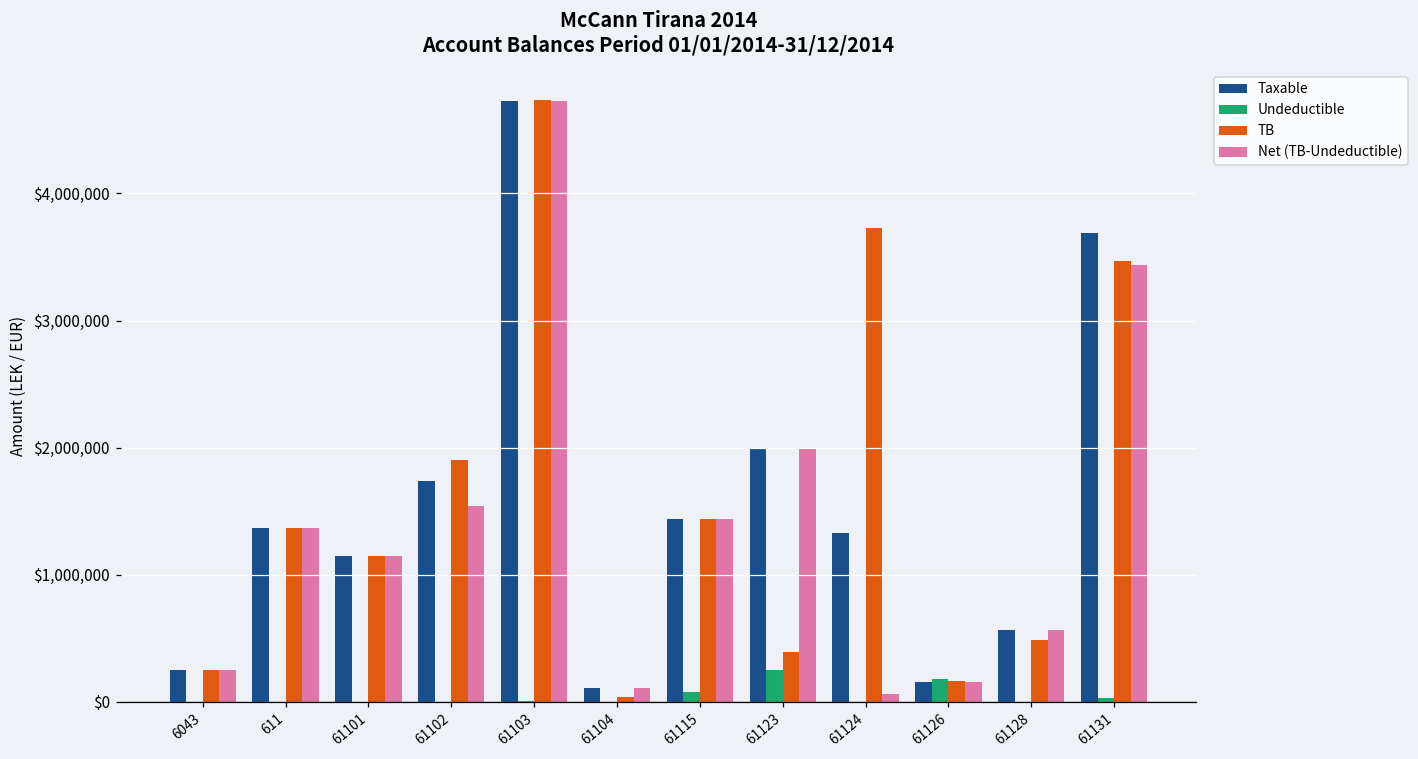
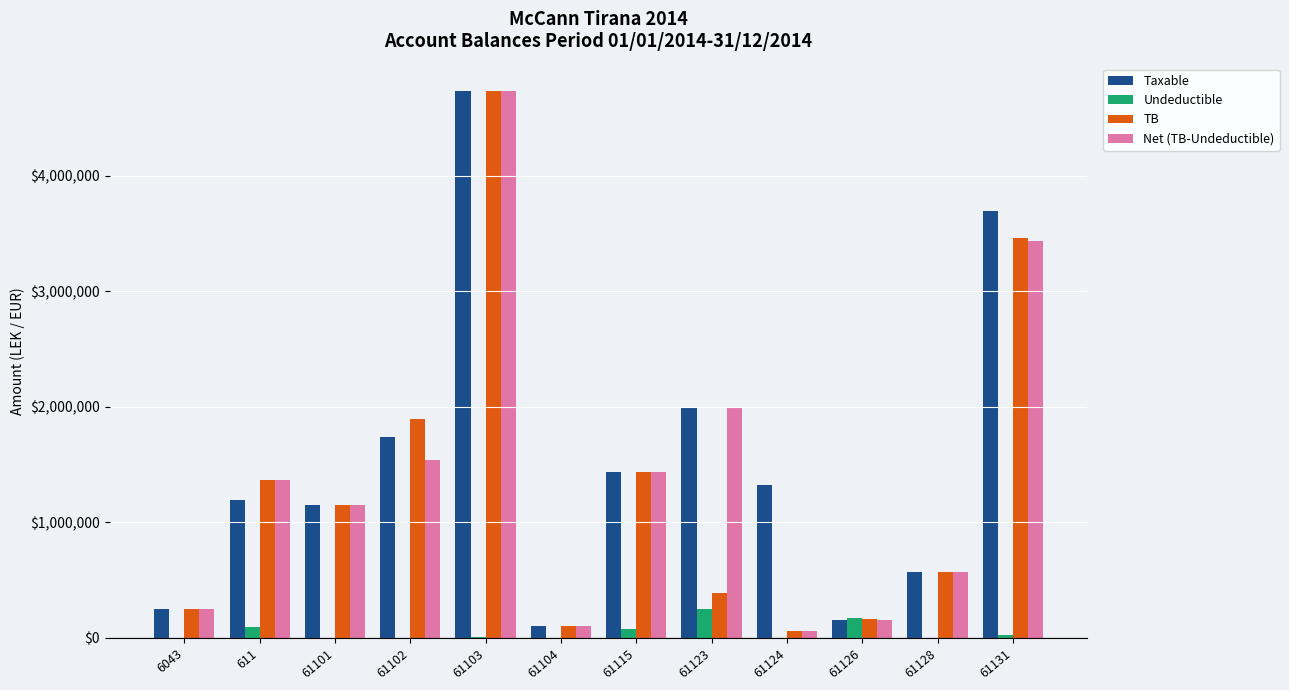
  {
    "Taxable": {
      "6043": "$250,000",
-     "611": "$1,370,000",
+     "611": "$1,190,000",
      "61101": "$1,150,000",
      "61102": "$1,740,000",
      "61103": "$4,730,000",
      "61104": "$110,000",
      "61115": "$1,430,000",
      "61123": "$1,990,000",
      "61124": "$1,320,000",
      "61126": "$160,000",
      "61128": "$570,000",
      "61131": "$3,690,000"
    },
    "Undeductible": {
      "6043": "$0",
-     "611": "$0",
+     "611": "$90,000",
      "61101": "$0",
      "61102": "$0",
      "61104": "$0",
      "61115": "$80,000",
      "61123": "$250,000",
      "61124": "$0",
      "61126": "$170,000",
      "61128": "$0",
      "61131": "$30,000"
    },
    "TB": {
      "6043": "$250,000",
      "611": "$1,370,000",
      "61101": "$1,150,000",
      "61102": "$1,900,000",
      "61103": "$4,740,000",
-     "61104": "$40,000",
+     "61104": "$110,000",
      "61115": "$1,430,000",
      "61123": "$390,000",
-     "61124": "$3,730,000",
+     "61124": "$60,000",
      "61126": "$160,000",
-     "61128": "$490,000",
+     "61128": "$570,000",
      "61131": "$3,470,000"
    },
    "Net (TB-Undeductible)": {
      "6043": "$250,000",
      "611": "$1,370,000",
      "61101": "$1,150,000",
      "61102": "$1,540,000",
      "61103": "$4,730,000",
      "61104": "$110,000",
      "61115": "$1,430,000",
      "61123": "$1,990,000",
      "61124": "$60,000",
      "61126": "$160,000",
      "61128": "$570,000",
      "61131": "$3,440,000"
    }
  }
